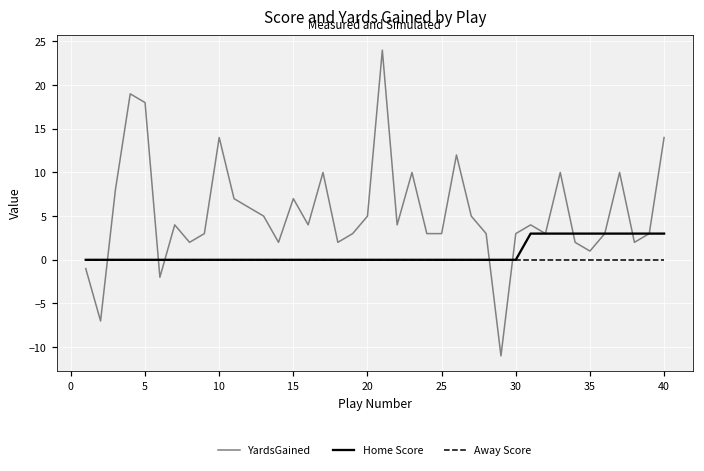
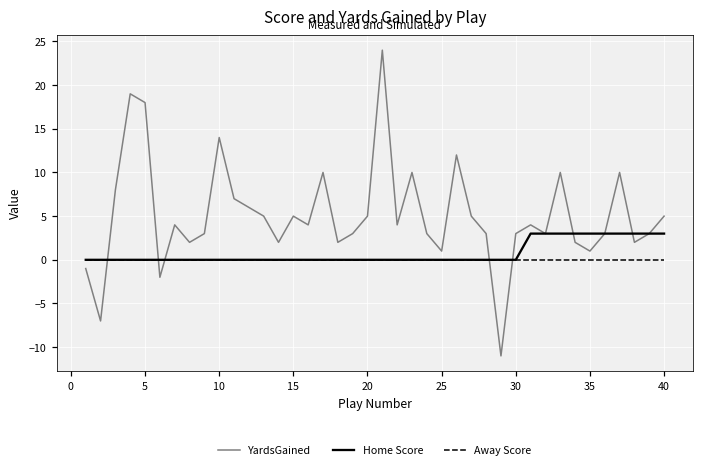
  {
    "YardsGained": {
      "5": 18,
      "10": 14,
-     "15": 7,
+     "15": 5,
      "20": 5,
-     "25": 3,
+     "25": 1,
      "30": 3,
      "35": 1,
-     "40": 14
+     "40": 5
    }
  }
